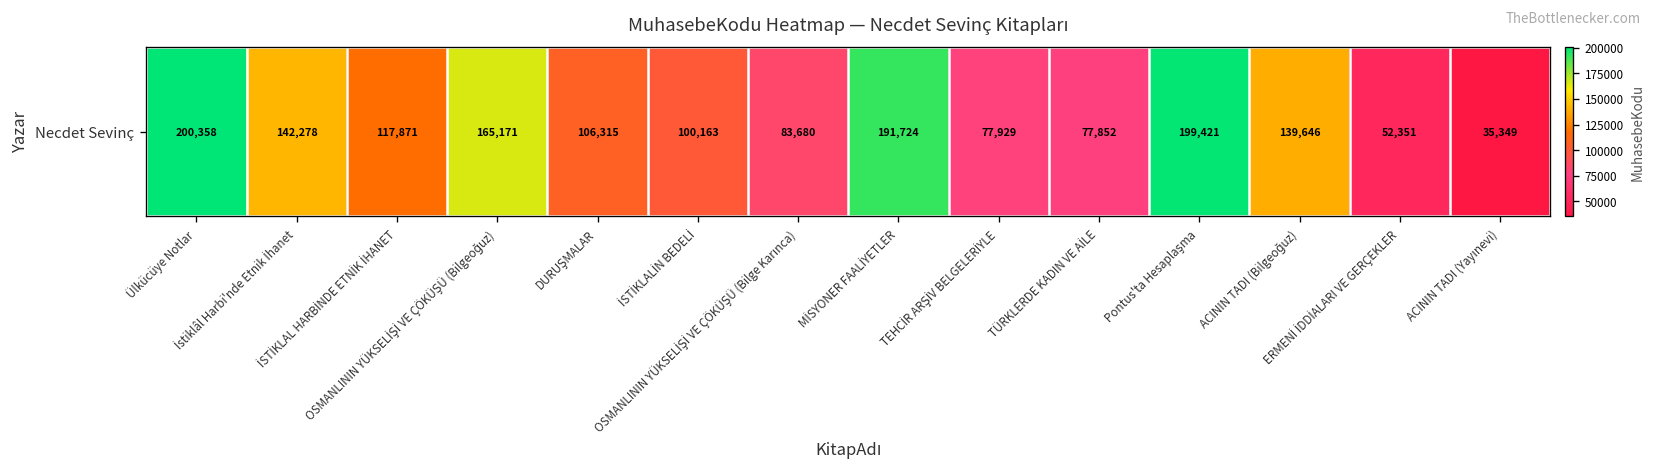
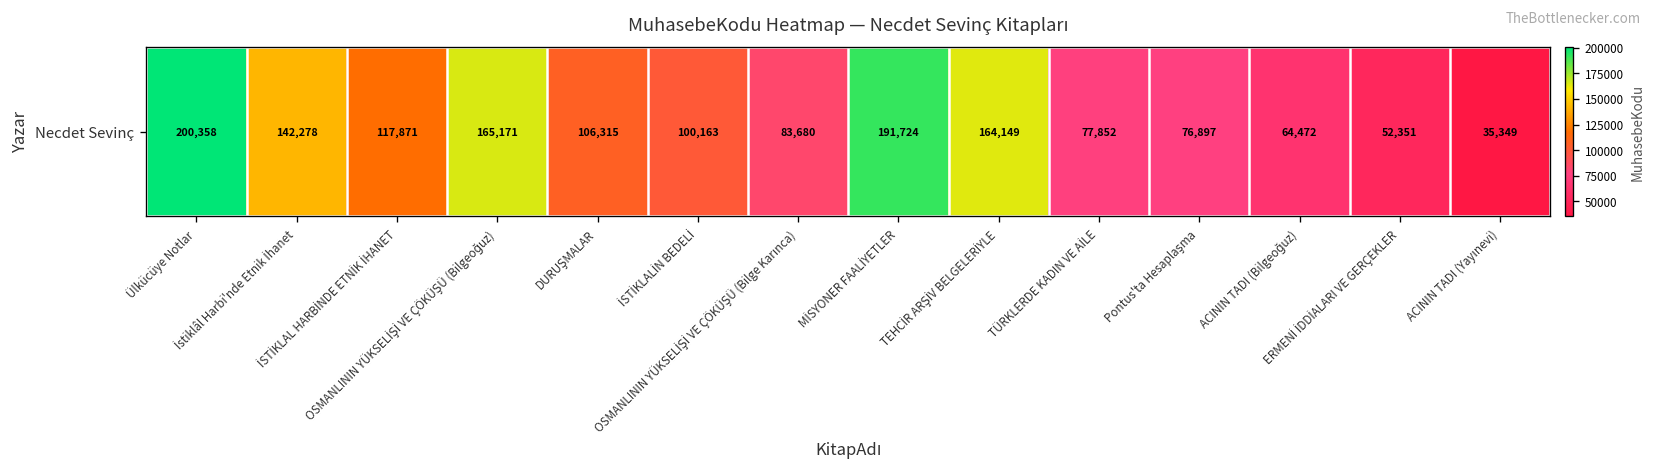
  {
    "Necdet Sevinç": {
      "Ülkücüye Notlar": "200,358",
      "İstiklâl Harbi'nde Etnik İhanet": "142,278",
      "İSTİKLAL HARBİNDE ETNİK İHANET": "117,871",
      "OSMANLININ YÜKSELİŞİ VE ÇÖKÜŞÜ (Bilgeoğuz)": "165,171",
      "DURUŞMALAR": "106,315",
      "İSTİKLALİN BEDELİ": "100,163",
      "OSMANLININ YÜKSELİŞİ VE ÇÖKÜŞÜ (Bilge Karınca)": "83,680",
      "MİSYONER FAALİYETLER": "191,724",
-     "TEHCİR ARŞİV BELGELERİYLE": "77,929",
+     "TEHCİR ARŞİV BELGELERİYLE": "164,149",
      "TÜRKLERDE KADIN VE AİLE": "77,852",
-     "Pontus'ta Hesaplaşma": "199,421",
-     "ACININ TADI (Bilgeoğuz)": "139,646",
+     "Pontus'ta Hesaplaşma": "76,897",
+     "ACININ TADI (Bilgeoğuz)": "64,472",
      "ERMENİ İDDİALARI VE GERÇEKLER": "52,351",
      "ACININ TADI (Yayınevi)": "35,349"
    }
  }
